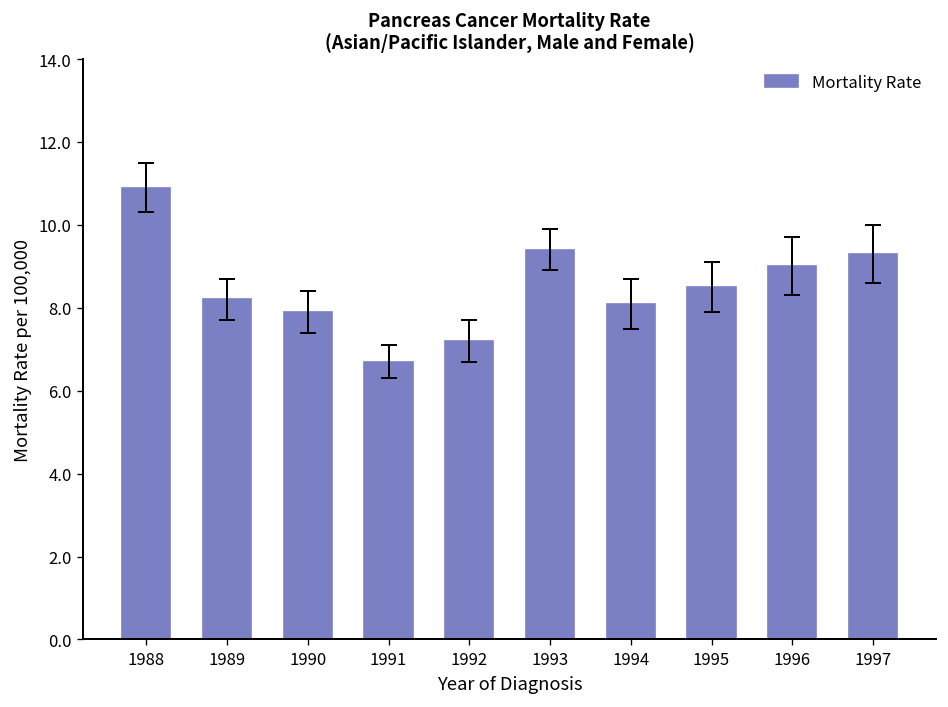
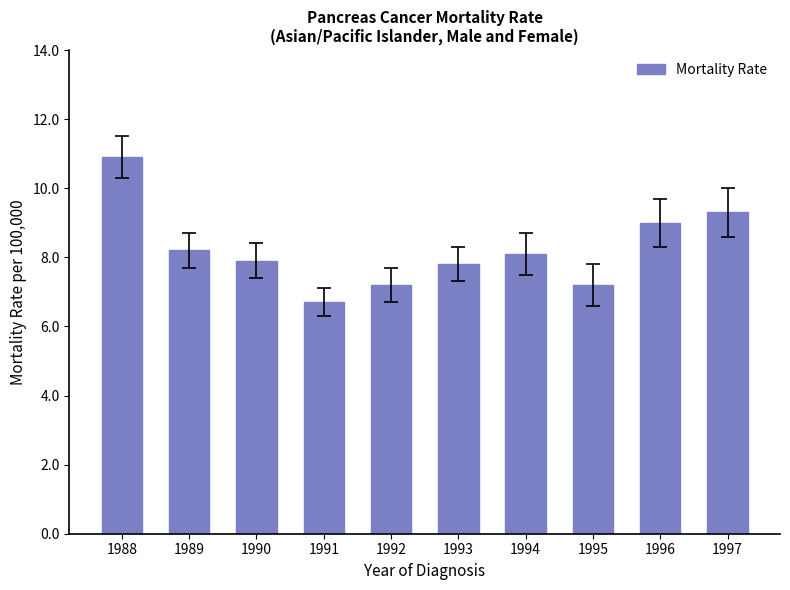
  {
    "Mortality Rate": {
      "1988": 10.9,
      "1989": 8.2,
      "1990": 7.9,
      "1991": 6.7,
      "1992": 7.2,
-     "1993": 9.4,
+     "1993": 7.8,
      "1994": 8.1,
-     "1995": 8.5,
+     "1995": 7.2,
      "1996": 9.0,
      "1997": 9.3
    }
  }
